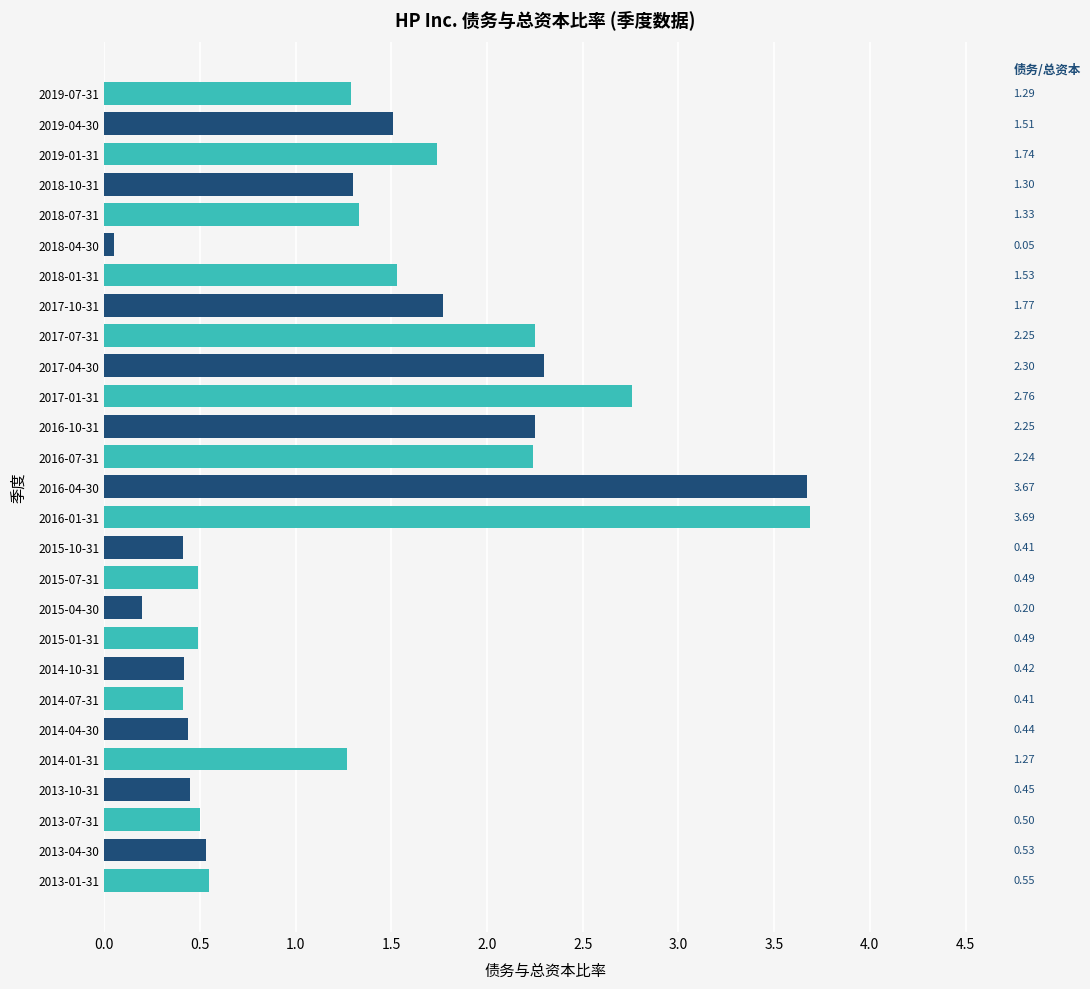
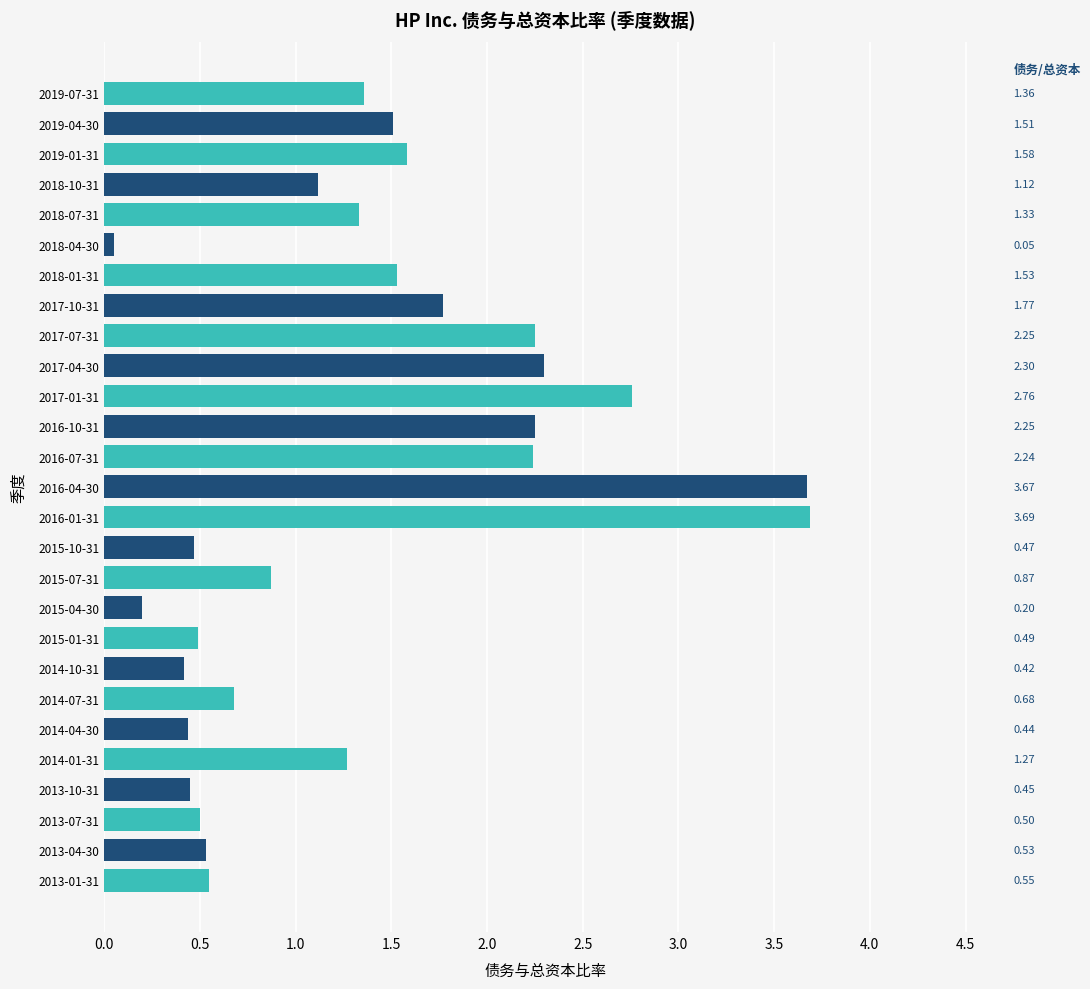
  {
-   "2019-07-31": 1.29,
-   "2019-01-31": 1.74,
-   "2018-10-31": 1.30,
-   "2015-10-31": 0.41,
-   "2015-07-31": 0.49,
-   "2014-07-31": 0.41
+   "2019-07-31": 1.36,
+   "2019-01-31": 1.58,
+   "2018-10-31": 1.12,
+   "2015-10-31": 0.47,
+   "2015-07-31": 0.87,
+   "2014-07-31": 0.68
  }
